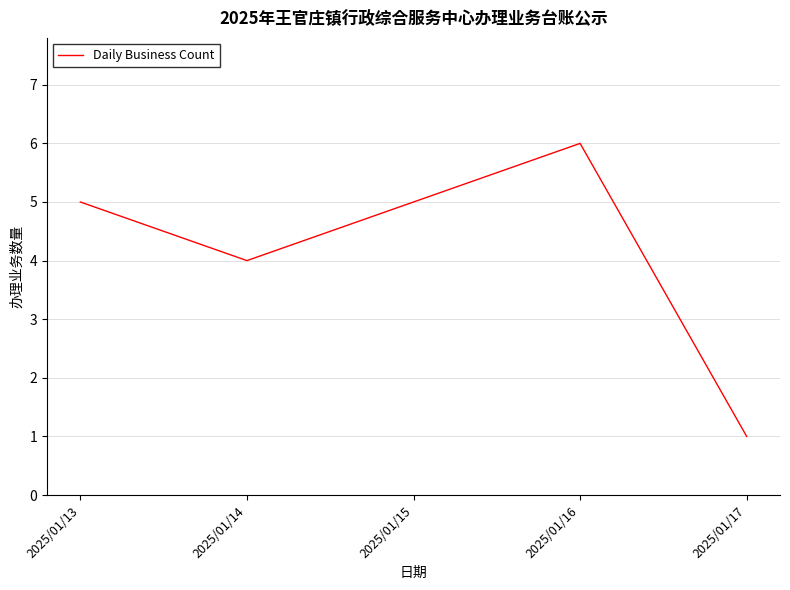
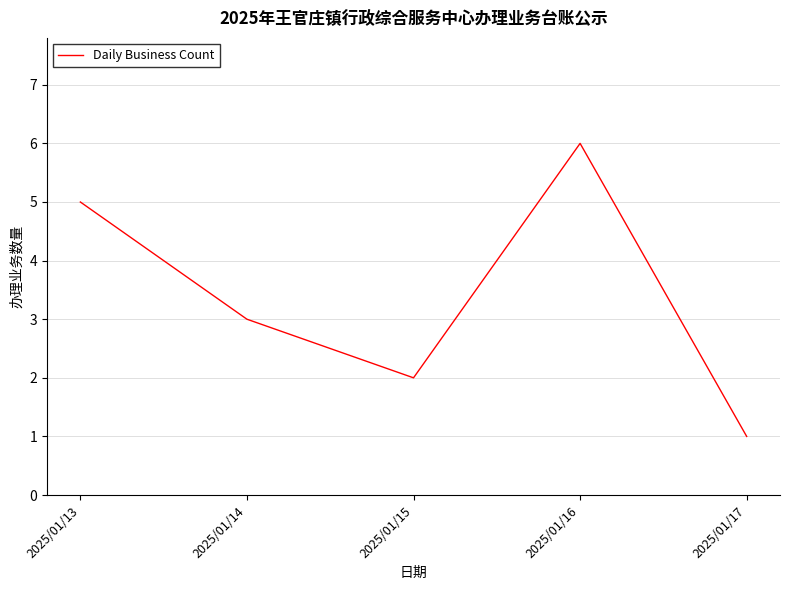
  {
    "2025/01/13": 5,
-   "2025/01/14": 4,
-   "2025/01/15": 5,
+   "2025/01/14": 3,
+   "2025/01/15": 2,
    "2025/01/16": 6,
    "2025/01/17": 1
  }
